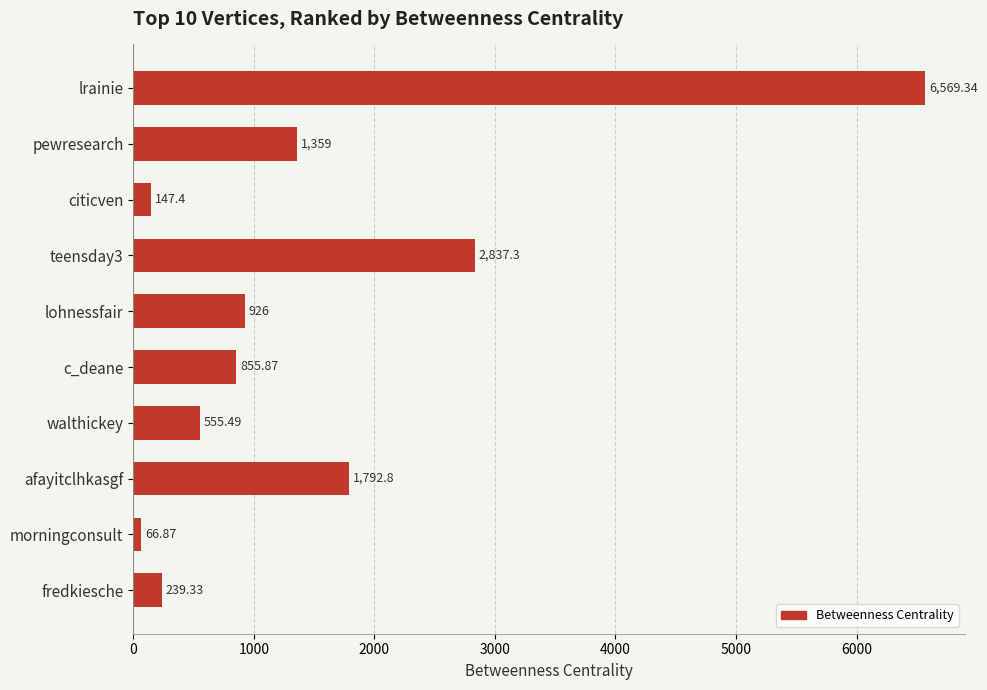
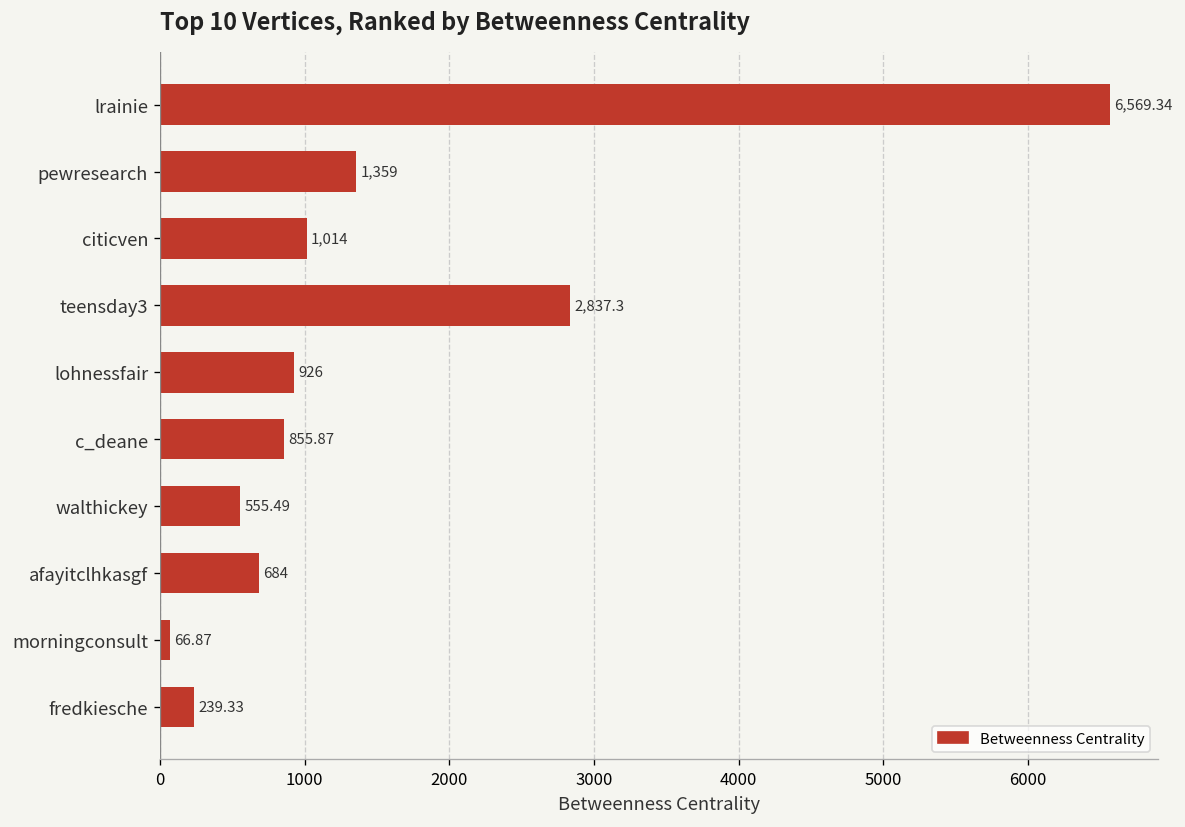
  {
    "lrainie": "6,569.34",
    "pewresearch": "1,359",
-   "citicven": "147.4",
+   "citicven": "1,014",
    "teensday3": "2,837.3",
    "lohnessfair": "926",
    "c_deane": "855.87",
    "walthickey": "555.49",
-   "afayitclhkasgf": "1,792.8",
+   "afayitclhkasgf": "684",
    "morningconsult": "66.87",
    "fredkiesche": "239.33"
  }
